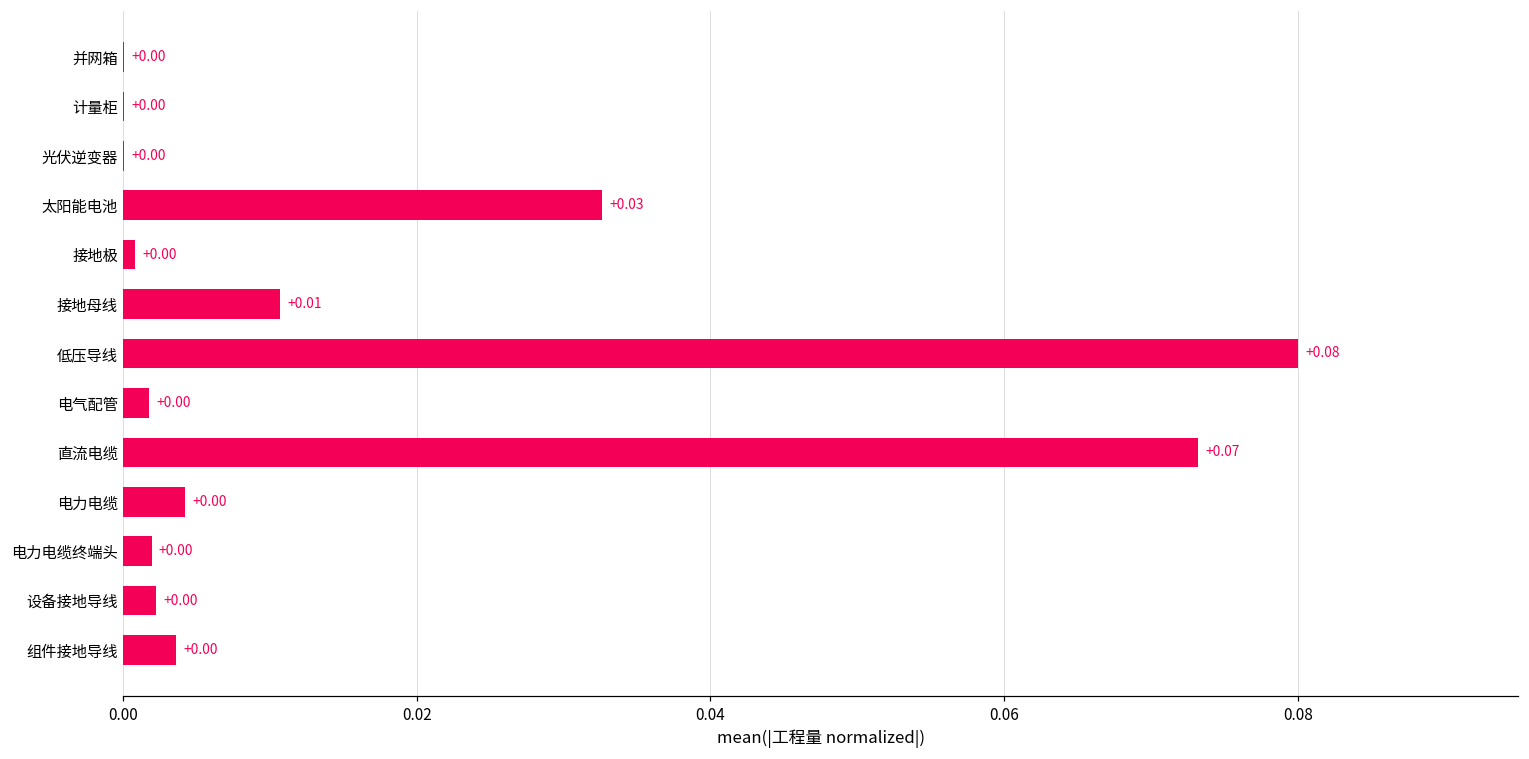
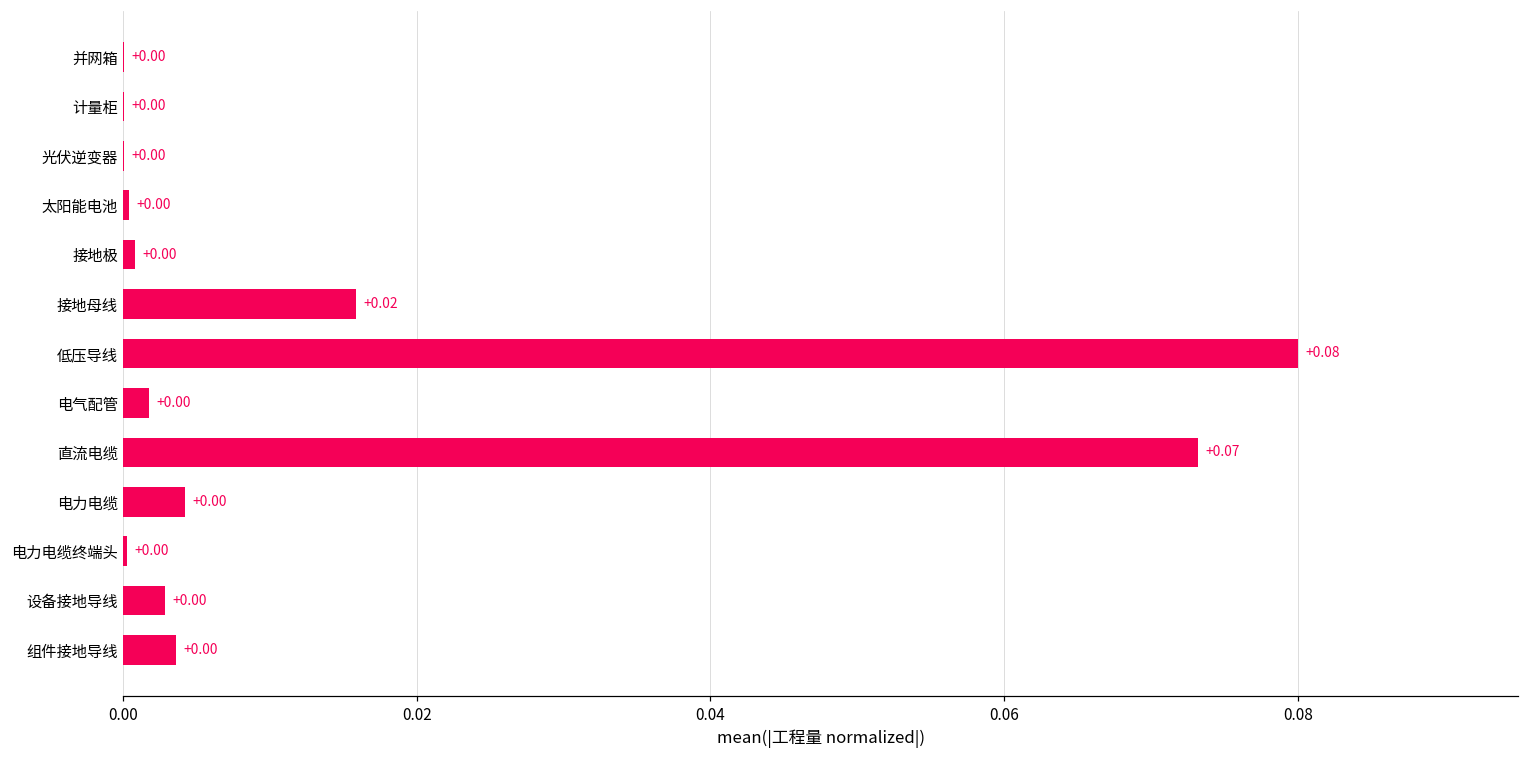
  {
    "并网箱": "+0.00",
    "计量柜": "+0.00",
    "光伏逆变器": "+0.00",
-   "太阳能电池": "+0.03",
+   "太阳能电池": "+0.00",
    "接地极": "+0.00",
-   "接地母线": "+0.01",
+   "接地母线": "+0.02",
    "低压导线": "+0.08",
    "电气配管": "+0.00",
    "直流电缆": "+0.07",
    "电力电缆": "+0.00",
-   "电力电缆终端头": "0.0019",
-   "设备接地导线": "0.0022",
+   "电力电缆终端头": "0.0003",
+   "设备接地导线": "0.0029",
    "组件接地导线": "+0.00"
  }
